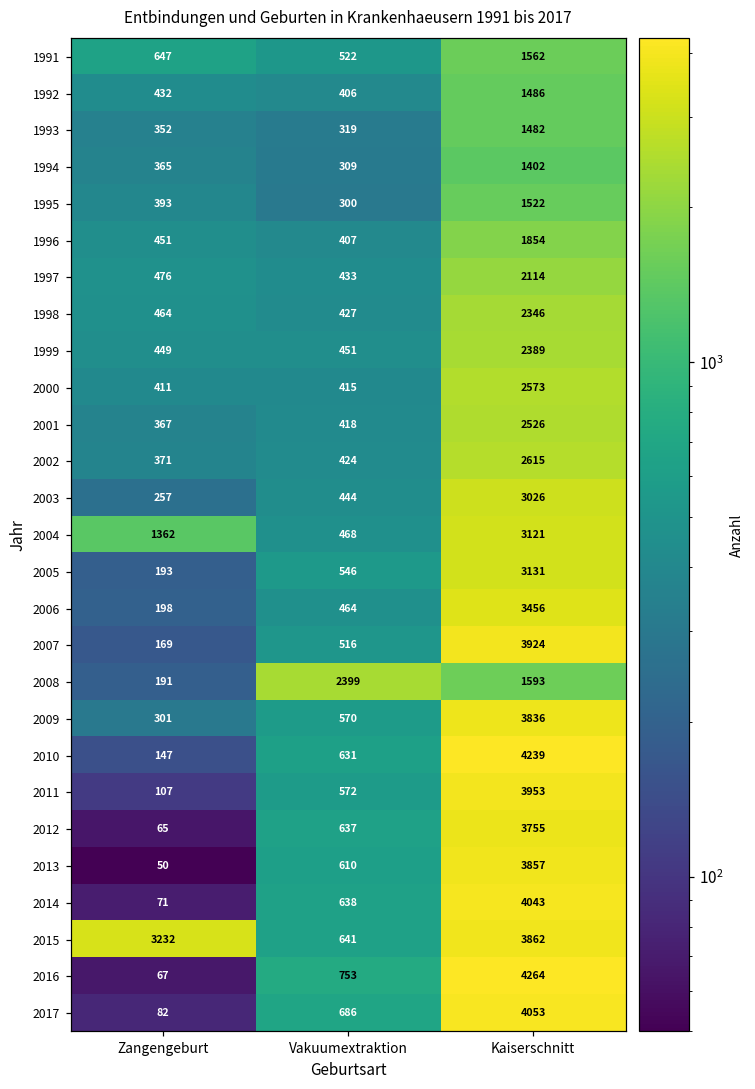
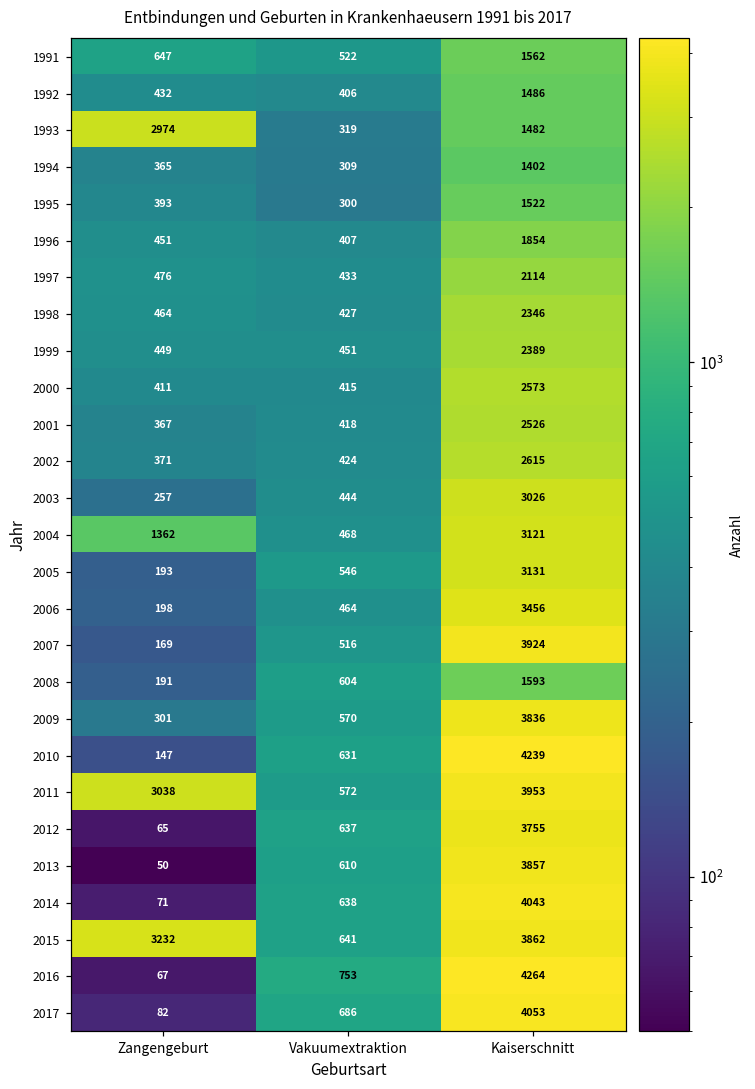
  {
    "1991": {
      "Zangengeburt": 647,
      "Vakuumextraktion": 522,
      "Kaiserschnitt": 1562
    },
    "1992": {
      "Zangengeburt": 432,
      "Vakuumextraktion": 406,
      "Kaiserschnitt": 1486
    },
    "1993": {
-     "Zangengeburt": 352,
+     "Zangengeburt": 2974,
      "Vakuumextraktion": 319,
      "Kaiserschnitt": 1482
    },
    "1994": {
      "Zangengeburt": 365,
      "Vakuumextraktion": 309,
      "Kaiserschnitt": 1402
    },
    "1995": {
      "Zangengeburt": 393,
      "Vakuumextraktion": 300,
      "Kaiserschnitt": 1522
    },
    "1996": {
      "Zangengeburt": 451,
      "Vakuumextraktion": 407,
      "Kaiserschnitt": 1854
    },
    "1997": {
      "Zangengeburt": 476,
      "Vakuumextraktion": 433,
      "Kaiserschnitt": 2114
    },
    "1998": {
      "Zangengeburt": 464,
      "Vakuumextraktion": 427,
      "Kaiserschnitt": 2346
    },
    "1999": {
      "Zangengeburt": 449,
      "Vakuumextraktion": 451,
      "Kaiserschnitt": 2389
    },
    "2000": {
      "Zangengeburt": 411,
      "Vakuumextraktion": 415,
      "Kaiserschnitt": 2573
    },
    "2001": {
      "Zangengeburt": 367,
      "Vakuumextraktion": 418,
      "Kaiserschnitt": 2526
    },
    "2002": {
      "Zangengeburt": 371,
      "Vakuumextraktion": 424,
      "Kaiserschnitt": 2615
    },
    "2003": {
      "Zangengeburt": 257,
      "Vakuumextraktion": 444,
      "Kaiserschnitt": 3026
    },
    "2004": {
      "Zangengeburt": 1362,
      "Vakuumextraktion": 468,
      "Kaiserschnitt": 3121
    },
    "2005": {
      "Zangengeburt": 193,
      "Vakuumextraktion": 546,
      "Kaiserschnitt": 3131
    },
    "2006": {
      "Zangengeburt": 198,
      "Vakuumextraktion": 464,
      "Kaiserschnitt": 3456
    },
    "2007": {
      "Zangengeburt": 169,
      "Vakuumextraktion": 516,
      "Kaiserschnitt": 3924
    },
    "2008": {
      "Zangengeburt": 191,
-     "Vakuumextraktion": 2399,
+     "Vakuumextraktion": 604,
      "Kaiserschnitt": 1593
    },
    "2009": {
      "Zangengeburt": 301,
      "Vakuumextraktion": 570,
      "Kaiserschnitt": 3836
    },
    "2010": {
      "Zangengeburt": 147,
      "Vakuumextraktion": 631,
      "Kaiserschnitt": 4239
    },
    "2011": {
-     "Zangengeburt": 107,
+     "Zangengeburt": 3038,
      "Vakuumextraktion": 572,
      "Kaiserschnitt": 3953
    },
    "2012": {
      "Zangengeburt": 65,
      "Vakuumextraktion": 637,
      "Kaiserschnitt": 3755
    },
    "2013": {
      "Zangengeburt": 50,
      "Vakuumextraktion": 610,
      "Kaiserschnitt": 3857
    },
    "2014": {
      "Zangengeburt": 71,
      "Vakuumextraktion": 638,
      "Kaiserschnitt": 4043
    },
    "2015": {
      "Zangengeburt": 3232,
      "Vakuumextraktion": 641,
      "Kaiserschnitt": 3862
    },
    "2016": {
      "Zangengeburt": 67,
      "Vakuumextraktion": 753,
      "Kaiserschnitt": 4264
    },
    "2017": {
      "Zangengeburt": 82,
      "Vakuumextraktion": 686,
      "Kaiserschnitt": 4053
    }
  }
